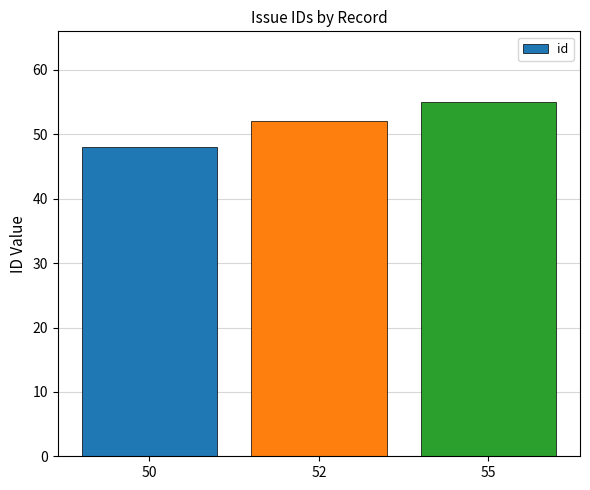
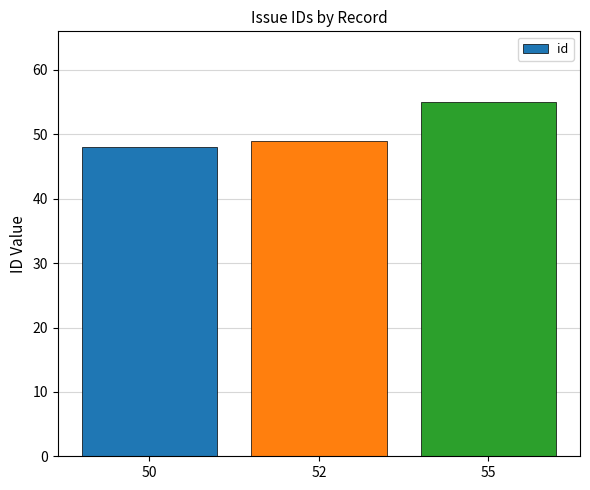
  {
    "50": 48,
-   "52": 52,
+   "52": 49,
    "55": 55
  }
